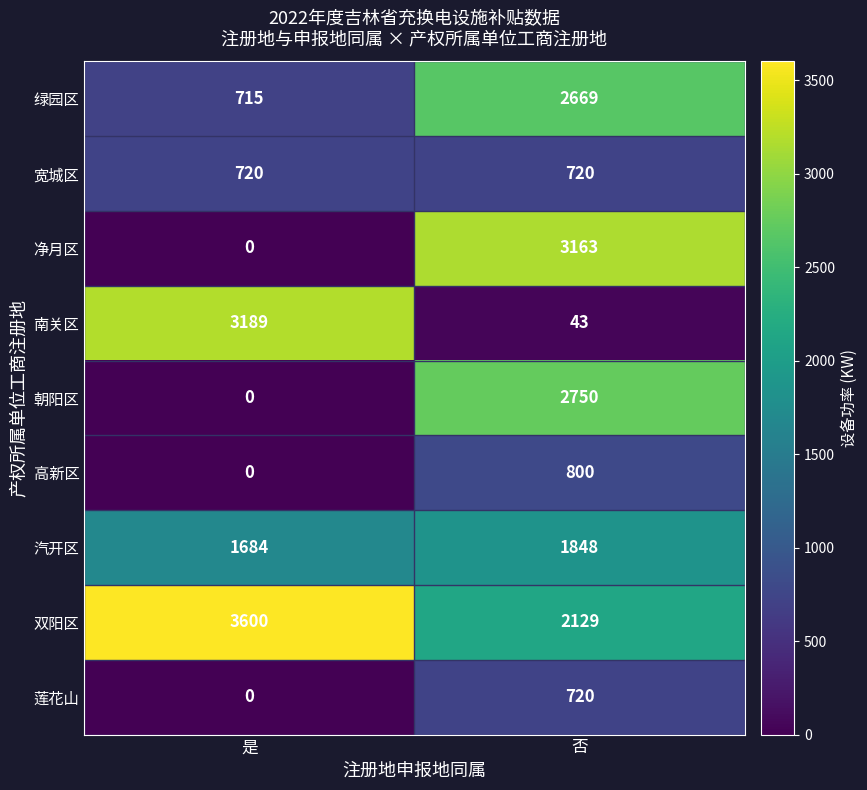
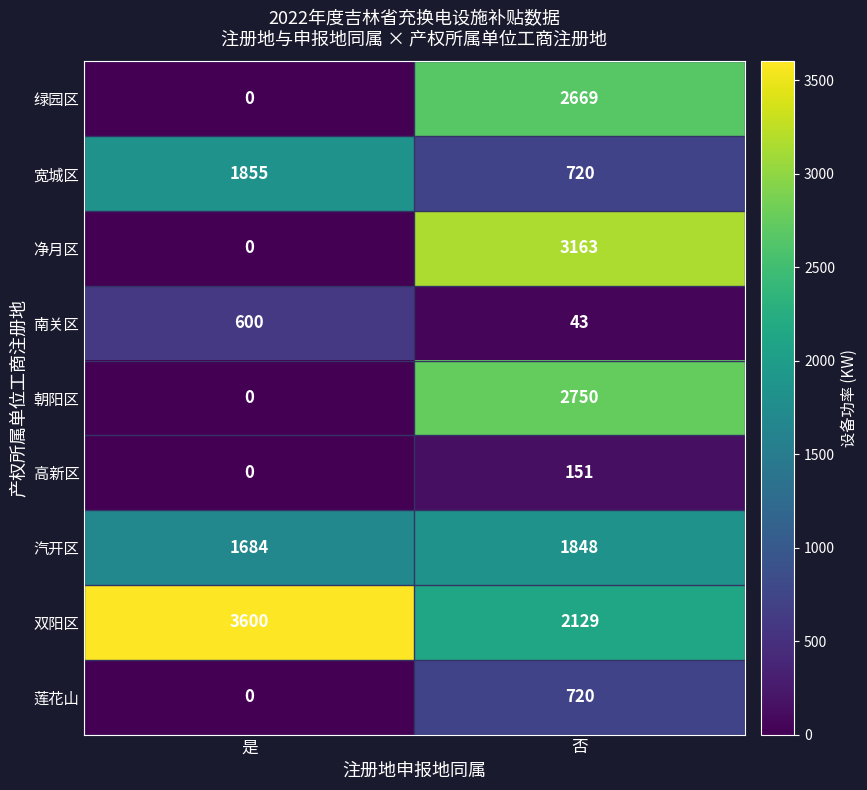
  {
    "绿园区": {
-     "是": 715,
+     "是": 0,
      "否": 2669
    },
    "宽城区": {
-     "是": 720,
+     "是": 1855,
      "否": 720
    },
    "净月区": {
      "是": 0,
      "否": 3163
    },
    "南关区": {
-     "是": 3189,
+     "是": 600,
      "否": 43
    },
    "朝阳区": {
      "是": 0,
      "否": 2750
    },
    "高新区": {
      "是": 0,
-     "否": 800
+     "否": 151
    },
    "汽开区": {
      "是": 1684,
      "否": 1848
    },
    "双阳区": {
      "是": 3600,
      "否": 2129
    },
    "莲花山": {
      "是": 0,
      "否": 720
    }
  }
